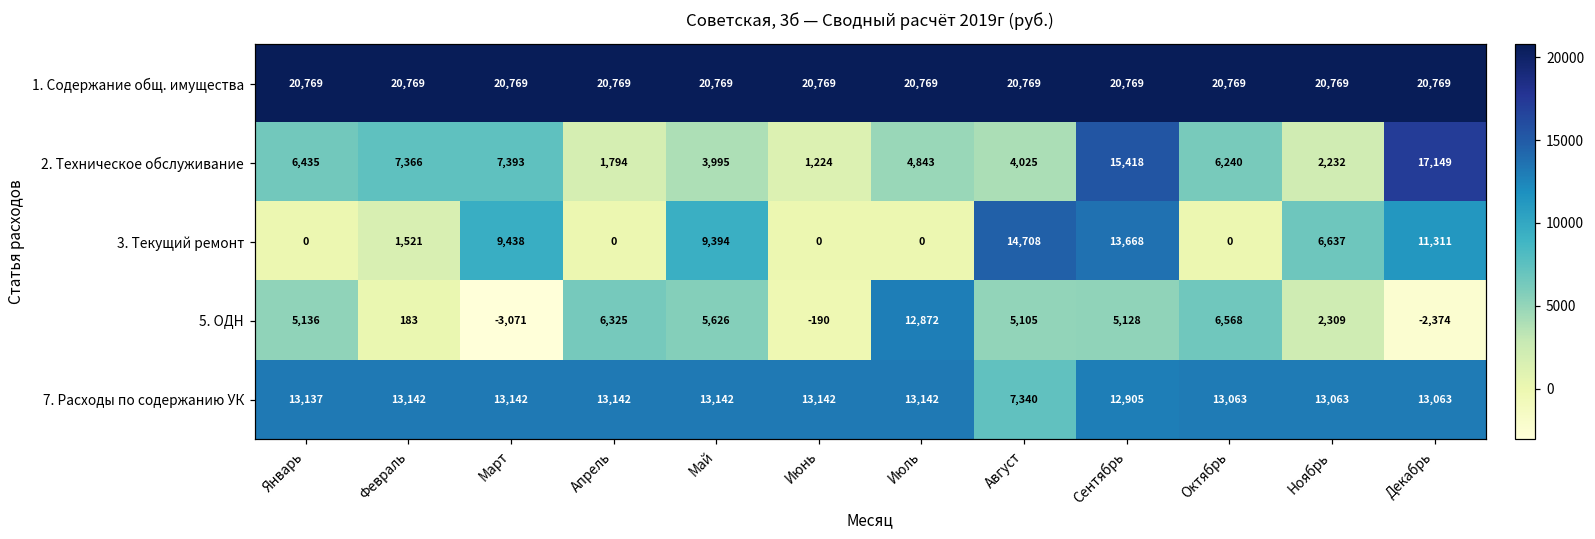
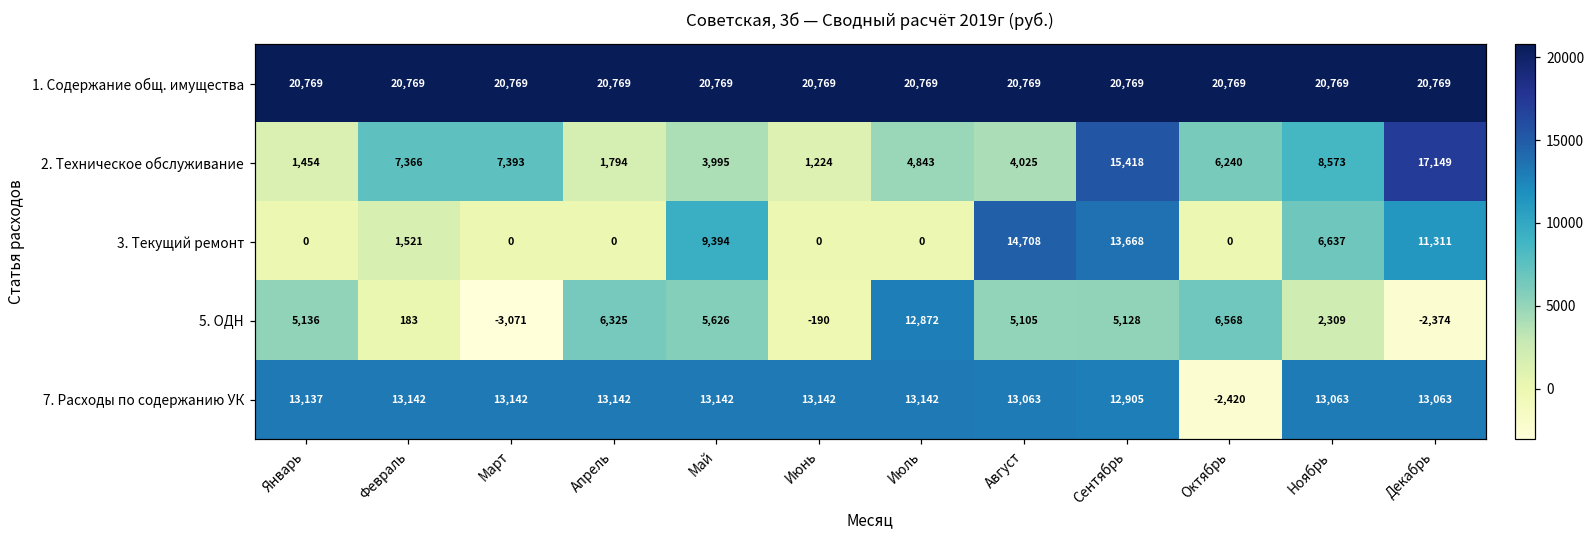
  {
    "1. Содержание общ. имущества": {
      "Январь": "20,769",
      "Февраль": "20,769",
      "Март": "20,769",
      "Апрель": "20,769",
      "Май": "20,769",
      "Июнь": "20,769",
      "Июль": "20,769",
      "Август": "20,769",
      "Сентябрь": "20,769",
      "Октябрь": "20,769",
      "Ноябрь": "20,769",
      "Декабрь": "20,769"
    },
    "2. Техническое обслуживание": {
-     "Январь": "6,435",
+     "Январь": "1,454",
      "Февраль": "7,366",
      "Март": "7,393",
      "Апрель": "1,794",
      "Май": "3,995",
      "Июнь": "1,224",
      "Июль": "4,843",
      "Август": "4,025",
      "Сентябрь": "15,418",
      "Октябрь": "6,240",
-     "Ноябрь": "2,232",
+     "Ноябрь": "8,573",
      "Декабрь": "17,149"
    },
    "3. Текущий ремонт": {
      "Январь": "0",
      "Февраль": "1,521",
-     "Март": "9,438",
+     "Март": "0",
      "Апрель": "0",
      "Май": "9,394",
      "Июнь": "0",
      "Июль": "0",
      "Август": "14,708",
      "Сентябрь": "13,668",
      "Октябрь": "0",
      "Ноябрь": "6,637",
      "Декабрь": "11,311"
    },
    "5. ОДН": {
      "Январь": "5,136",
      "Февраль": "183",
      "Март": "-3,071",
      "Апрель": "6,325",
      "Май": "5,626",
      "Июнь": "-190",
      "Июль": "12,872",
      "Август": "5,105",
      "Сентябрь": "5,128",
      "Октябрь": "6,568",
      "Ноябрь": "2,309",
      "Декабрь": "-2,374"
    },
    "7. Расходы по содержанию УК": {
      "Январь": "13,137",
      "Февраль": "13,142",
      "Март": "13,142",
      "Апрель": "13,142",
      "Май": "13,142",
      "Июнь": "13,142",
      "Июль": "13,142",
-     "Август": "7,340",
+     "Август": "13,063",
      "Сентябрь": "12,905",
-     "Октябрь": "13,063",
+     "Октябрь": "-2,420",
      "Ноябрь": "13,063",
      "Декабрь": "13,063"
    }
  }
